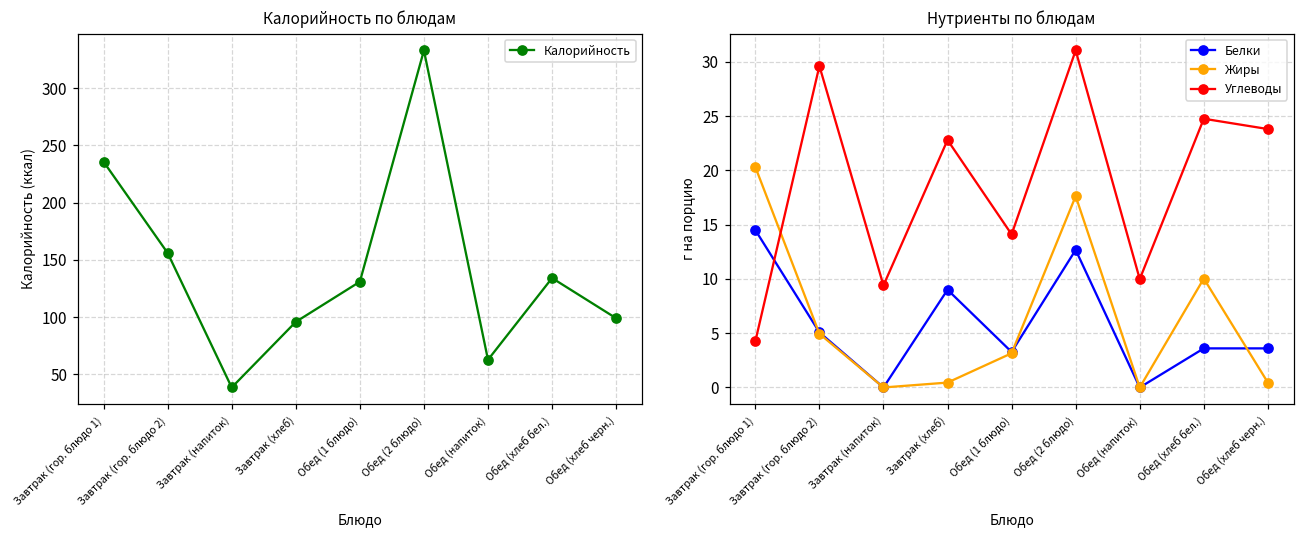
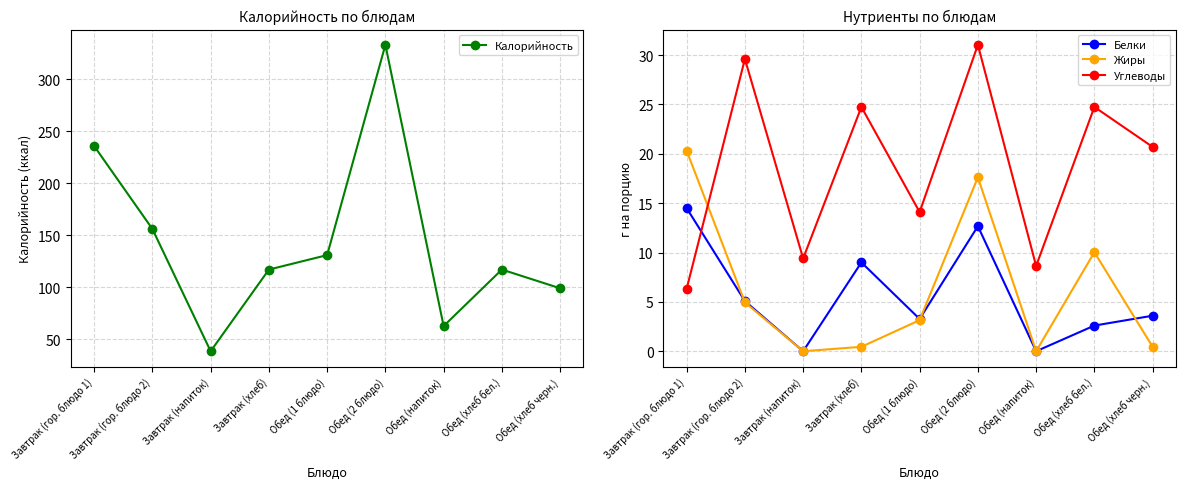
  {
    "Калорийность по блюдам": {
      "Завтрак (гор. блюдо 1)": 236,
      "Завтрак (гор. блюдо 2)": 156,
      "Завтрак (напиток)": 39,
-     "Завтрак (хлеб)": 96,
+     "Завтрак (хлеб)": 117,
      "Обед (1 блюдо)": 131,
      "Обед (2 блюдо)": 333,
      "Обед (напиток)": 63,
-     "Обед (хлеб бел.)": 134,
+     "Обед (хлеб бел.)": 117,
      "Обед (хлеб черн.)": 99
    },
    "Нутриенты по блюдам": {
      "Белки": {
        "Завтрак (гор. блюдо 1)": 15,
        "Завтрак (хлеб)": 9,
        "Обед (2 блюдо)": 13,
-       "Обед (хлеб бел.)": 4,
+       "Обед (хлеб бел.)": 3,
        "Обед (хлеб черн.)": 4
      },
      "Жиры": {
        "Завтрак (гор. блюдо 1)": 20,
        "Завтрак (хлеб)": 0,
        "Обед (2 блюдо)": 18,
        "Обед (хлеб бел.)": 10,
        "Обед (хлеб черн.)": 0
      },
      "Углеводы": {
-       "Завтрак (гор. блюдо 1)": 4,
+       "Завтрак (гор. блюдо 1)": 6,
        "Завтрак (гор. блюдо 2)": 30,
        "Завтрак (напиток)": 9,
-       "Завтрак (хлеб)": 23,
+       "Завтрак (хлеб)": 25,
        "Обед (1 блюдо)": 14,
        "Обед (2 блюдо)": 31,
-       "Обед (напиток)": 10,
+       "Обед (напиток)": 9,
        "Обед (хлеб бел.)": 25,
-       "Обед (хлеб черн.)": 24
+       "Обед (хлеб черн.)": 21
      }
    }
  }
